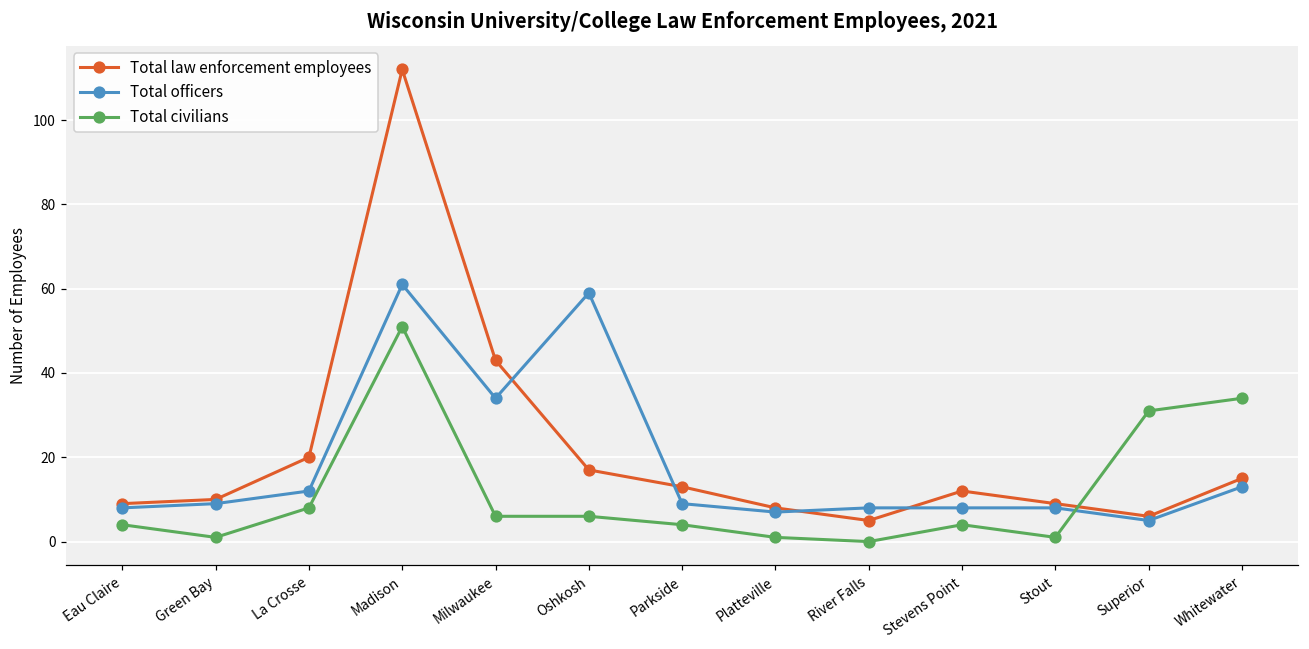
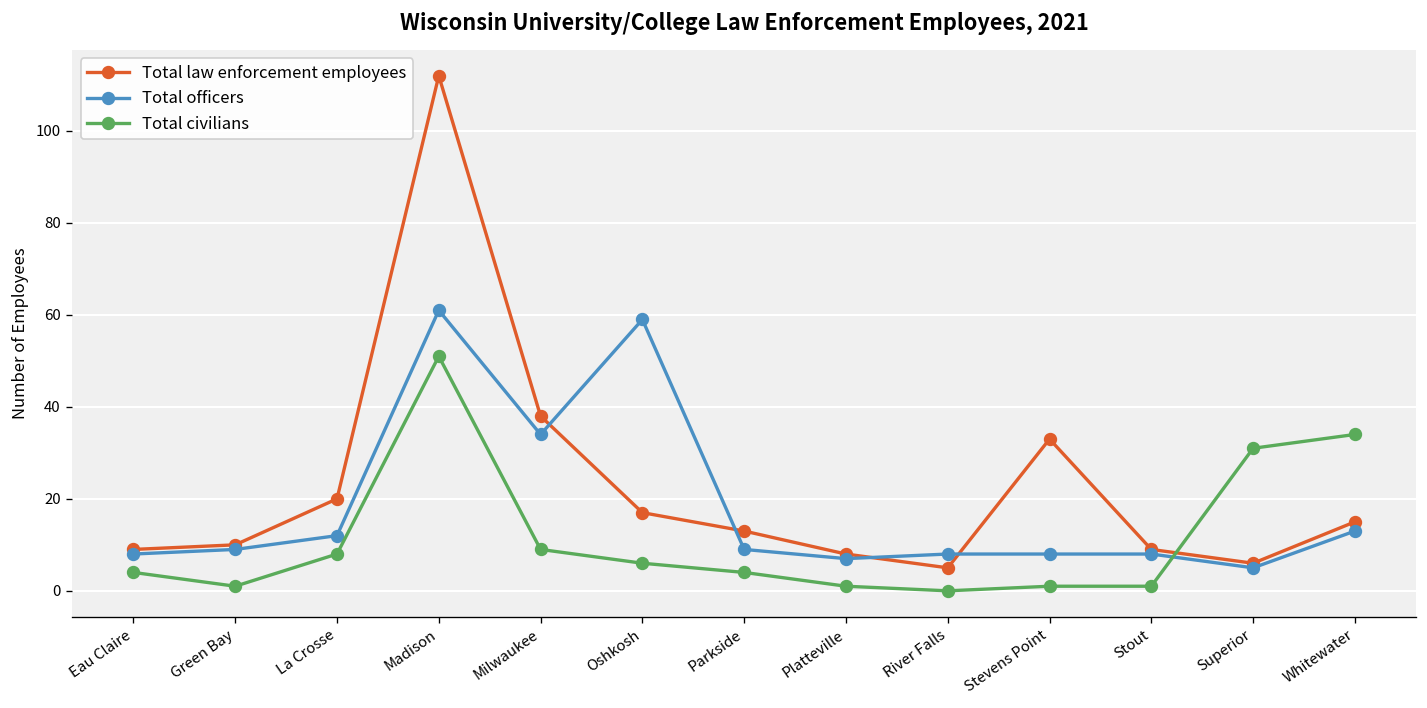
  {
    "Total law enforcement employees": {
      "Eau Claire": 9,
      "Green Bay": 10,
      "La Crosse": 20,
      "Madison": 112,
-     "Milwaukee": 43,
+     "Milwaukee": 38,
      "Oshkosh": 17,
      "Parkside": 13,
      "Platteville": 8,
      "River Falls": 5,
-     "Stevens Point": 12,
+     "Stevens Point": 33,
      "Stout": 9,
      "Superior": 6,
      "Whitewater": 15
    },
    "Total officers": {
      "Eau Claire": 8,
      "Green Bay": 9,
      "La Crosse": 12,
      "Madison": 61,
      "Milwaukee": 34,
      "Oshkosh": 59,
      "Parkside": 9,
      "Platteville": 7,
      "River Falls": 8,
      "Stevens Point": 8,
      "Stout": 8,
      "Superior": 5,
      "Whitewater": 13
    },
    "Total civilians": {
      "Eau Claire": 4,
      "Green Bay": 1,
      "La Crosse": 8,
      "Madison": 51,
-     "Milwaukee": 6,
+     "Milwaukee": 9,
      "Oshkosh": 6,
      "Parkside": 4,
      "Platteville": 1,
      "River Falls": 0,
-     "Stevens Point": 4,
+     "Stevens Point": 1,
      "Stout": 1,
      "Superior": 31,
      "Whitewater": 34
    }
  }
